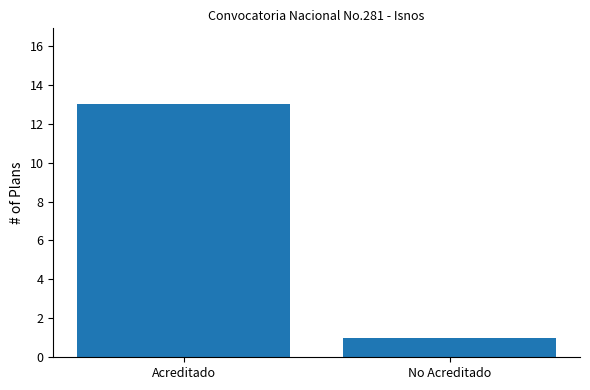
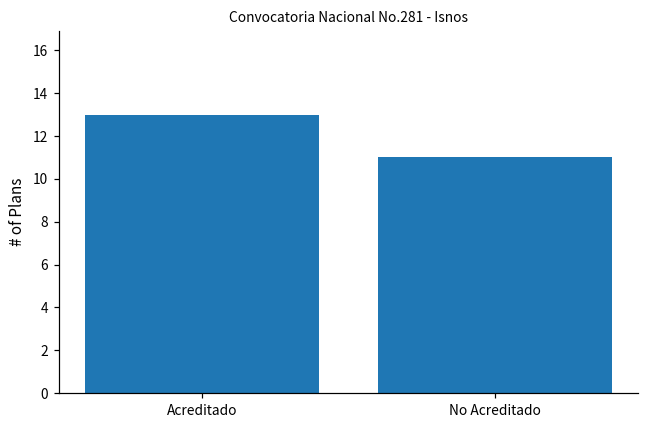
  {
    "Acreditado": 13,
-   "No Acreditado": 1
+   "No Acreditado": 11
  }
